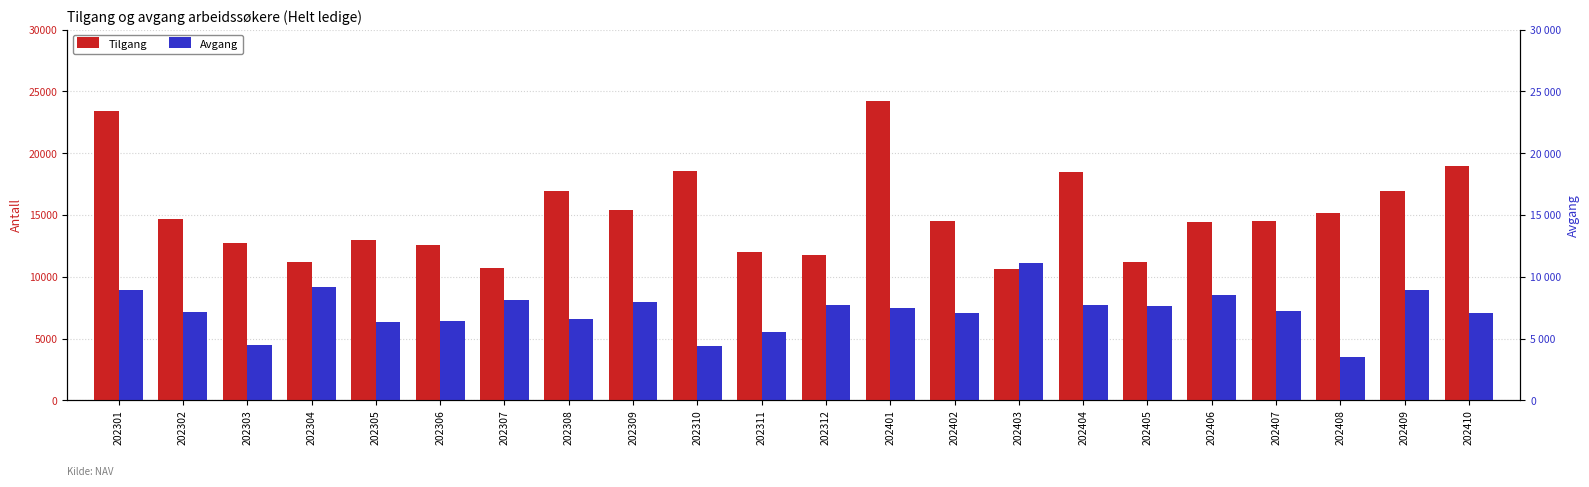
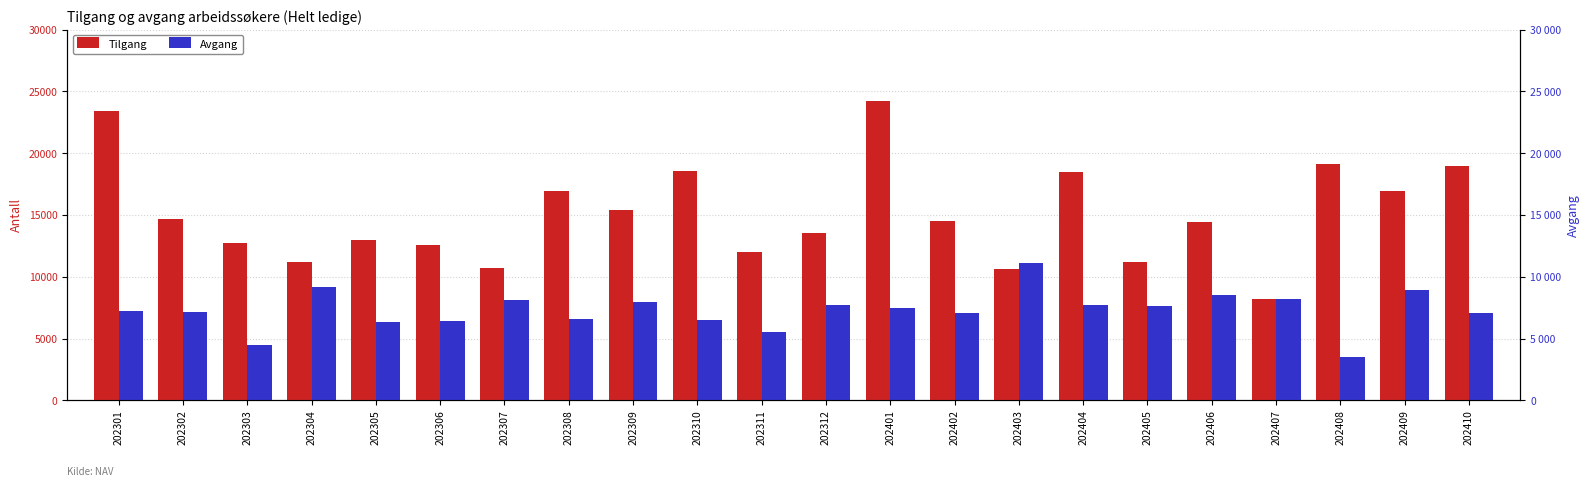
  {
    "Tilgang": {
      "202301": 23400,
      "202302": 14600,
      "202303": 12800,
      "202304": 11200,
      "202305": 12900,
      "202306": 12600,
      "202307": 10700,
      "202308": 17000,
      "202309": 15400,
      "202310": 18600,
      "202311": 12000,
-     "202312": 11700,
+     "202312": 13500,
      "202401": 24300,
      "202402": 14500,
      "202403": 10600,
      "202404": 18500,
      "202405": 11200,
      "202406": 14400,
-     "202407": 14500,
-     "202408": 15100,
+     "202407": 8200,
+     "202408": 19100,
      "202409": 16900,
      "202410": 19000
    },
    "Avgang": {
-     "202301": 8900,
+     "202301": 7300,
      "202302": 7200,
      "202303": 4500,
      "202304": 9100,
      "202305": 6300,
      "202306": 6400,
      "202307": 8100,
      "202308": 6600,
      "202309": 7900,
-     "202310": 4400,
+     "202310": 6500,
      "202311": 5500,
      "202312": 7700,
      "202401": 7400,
      "202402": 7100,
      "202403": 11100,
      "202404": 7700,
      "202405": 7600,
      "202406": 8500,
-     "202407": 7200,
+     "202407": 8200,
      "202408": 3500,
      "202409": 8900,
      "202410": 7100
    }
  }
